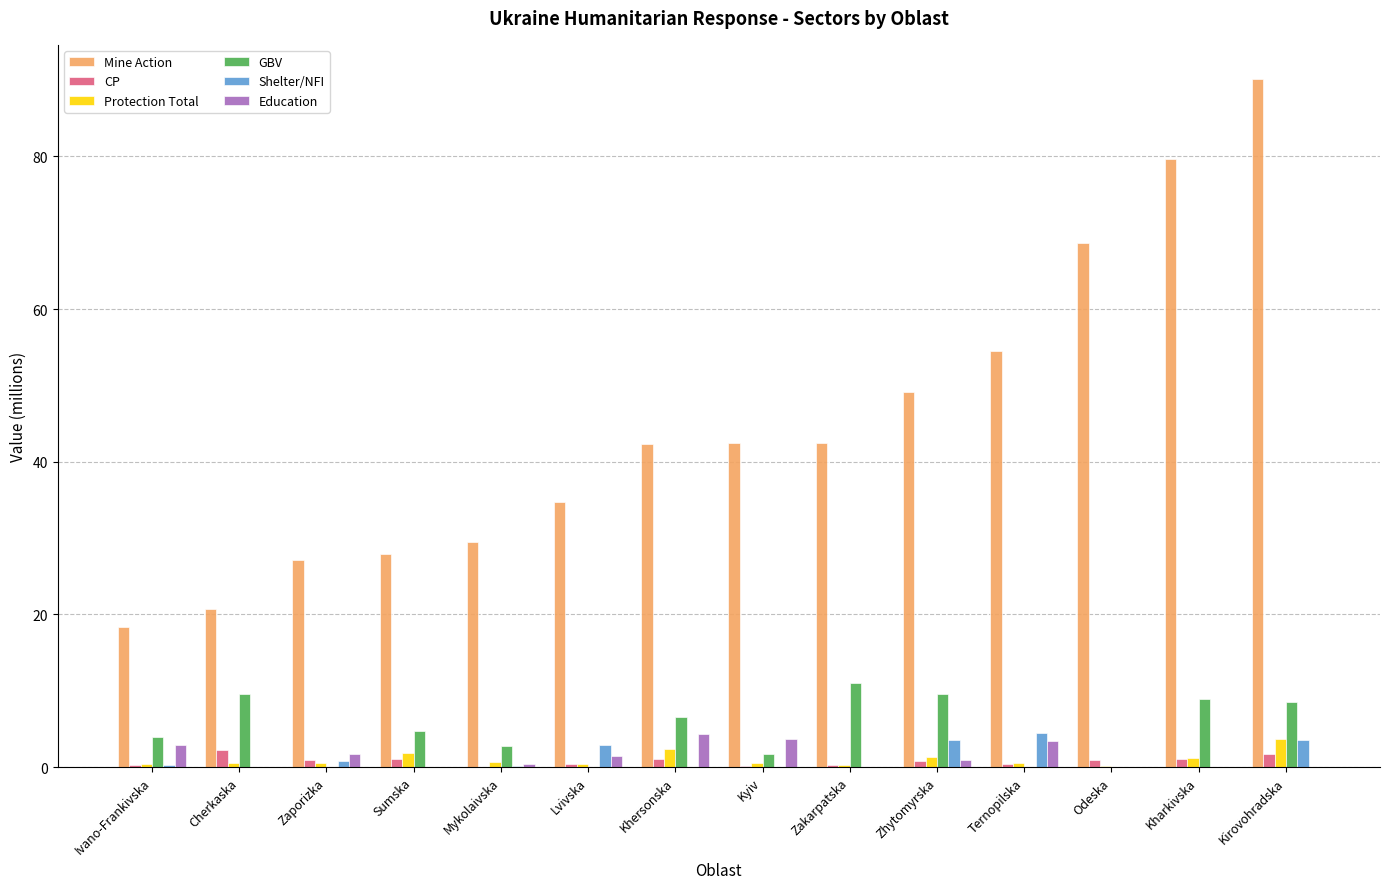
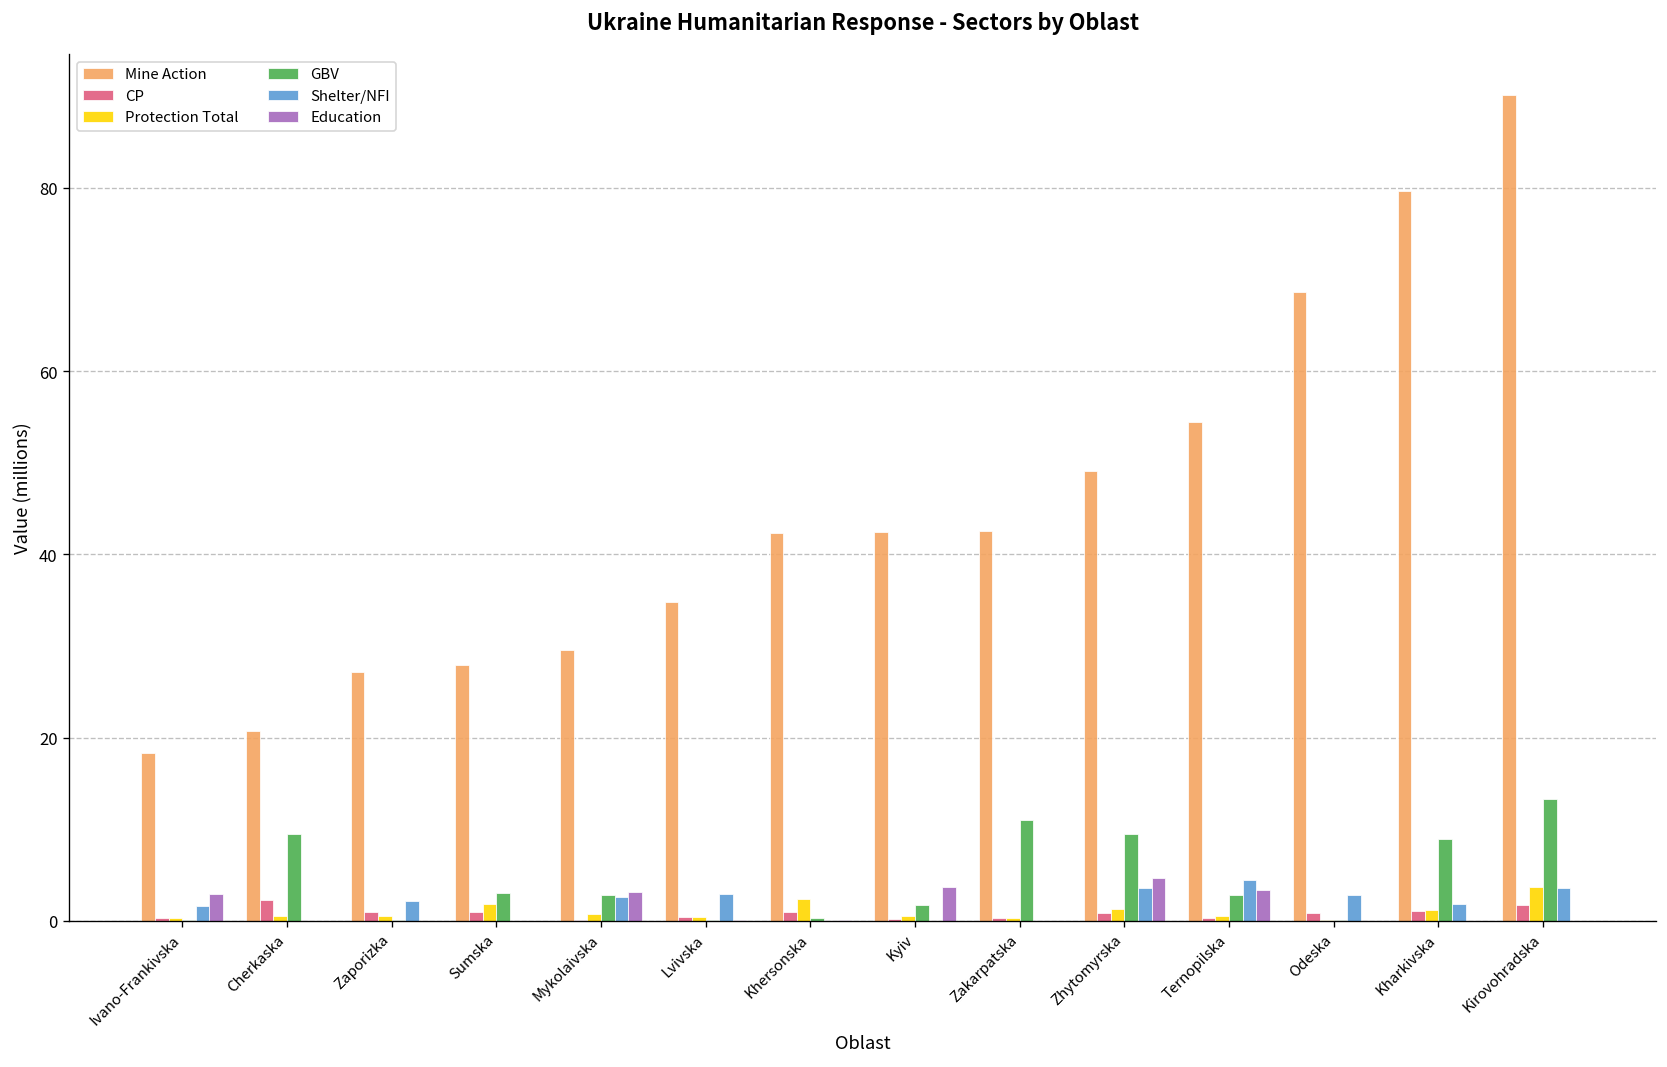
  {
    "Mine Action": {
      "Ivano-Frankivska": 18,
      "Cherkaska": 21,
      "Zaporizka": 27,
      "Sumska": 28,
      "Mykolaivska": 30,
      "Lvivska": 35,
      "Khersonska": 42,
      "Kyiv": 42,
      "Zakarpatska": 43,
      "Zhytomyrska": 49,
      "Ternopilska": 55,
      "Odeska": 69,
      "Kharkivska": 80,
      "Kirovohradska": 90
    },
    "CP": {
      "Cherkaska": 2,
      "Zaporizka": 1,
      "Sumska": 1,
      "Lvivska": 0,
      "Khersonska": 1,
      "Zhytomyrska": 1,
      "Ternopilska": 0,
      "Odeska": 1,
      "Kharkivska": 1,
      "Kirovohradska": 2
    },
    "Protection Total": {
      "Ivano-Frankivska": 0,
      "Cherkaska": 0,
      "Zaporizka": 0,
      "Sumska": 2,
      "Mykolaivska": 1,
      "Lvivska": 0,
      "Khersonska": 2,
      "Kyiv": 1,
      "Zhytomyrska": 1,
      "Ternopilska": 0,
      "Kharkivska": 1,
      "Kirovohradska": 4
    },
    "GBV": {
-     "Ivano-Frankivska": 4,
+     "Ivano-Frankivska": 0,
      "Cherkaska": 10,
-     "Sumska": 5,
+     "Sumska": 3,
      "Mykolaivska": 3,
-     "Khersonska": 7,
+     "Khersonska": 0,
      "Kyiv": 2,
      "Zakarpatska": 11,
      "Zhytomyrska": 10,
-     "Ternopilska": 0,
+     "Ternopilska": 3,
      "Kharkivska": 9,
-     "Kirovohradska": 9
+     "Kirovohradska": 13
    },
    "Shelter/NFI": {
-     "Ivano-Frankivska": 0,
-     "Zaporizka": 1,
-     "Mykolaivska": 0,
+     "Ivano-Frankivska": 2,
+     "Zaporizka": 2,
+     "Mykolaivska": 3,
      "Lvivska": 3,
      "Kyiv": 0,
      "Zakarpatska": 0,
      "Zhytomyrska": 4,
      "Ternopilska": 4,
-     "Odeska": 0,
-     "Kharkivska": 0,
+     "Odeska": 3,
+     "Kharkivska": 2,
      "Kirovohradska": 4
    },
    "Education": {
      "Ivano-Frankivska": 3,
-     "Zaporizka": 2,
+     "Zaporizka": 0,
      "Sumska": 0,
-     "Mykolaivska": 0,
-     "Lvivska": 1,
-     "Khersonska": 4,
+     "Mykolaivska": 3,
+     "Lvivska": 0,
+     "Khersonska": 0,
      "Kyiv": 4,
      "Zakarpatska": 0,
-     "Zhytomyrska": 1,
+     "Zhytomyrska": 5,
      "Ternopilska": 3,
      "Kharkivska": 0,
      "Kirovohradska": 0
    }
  }
